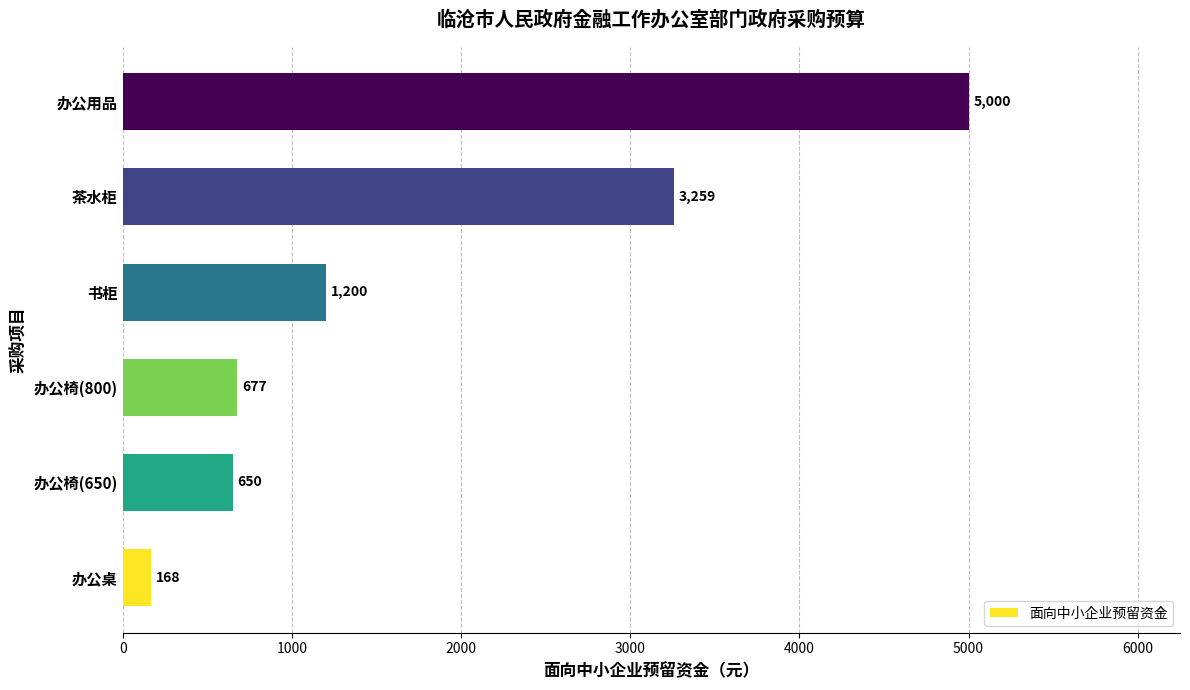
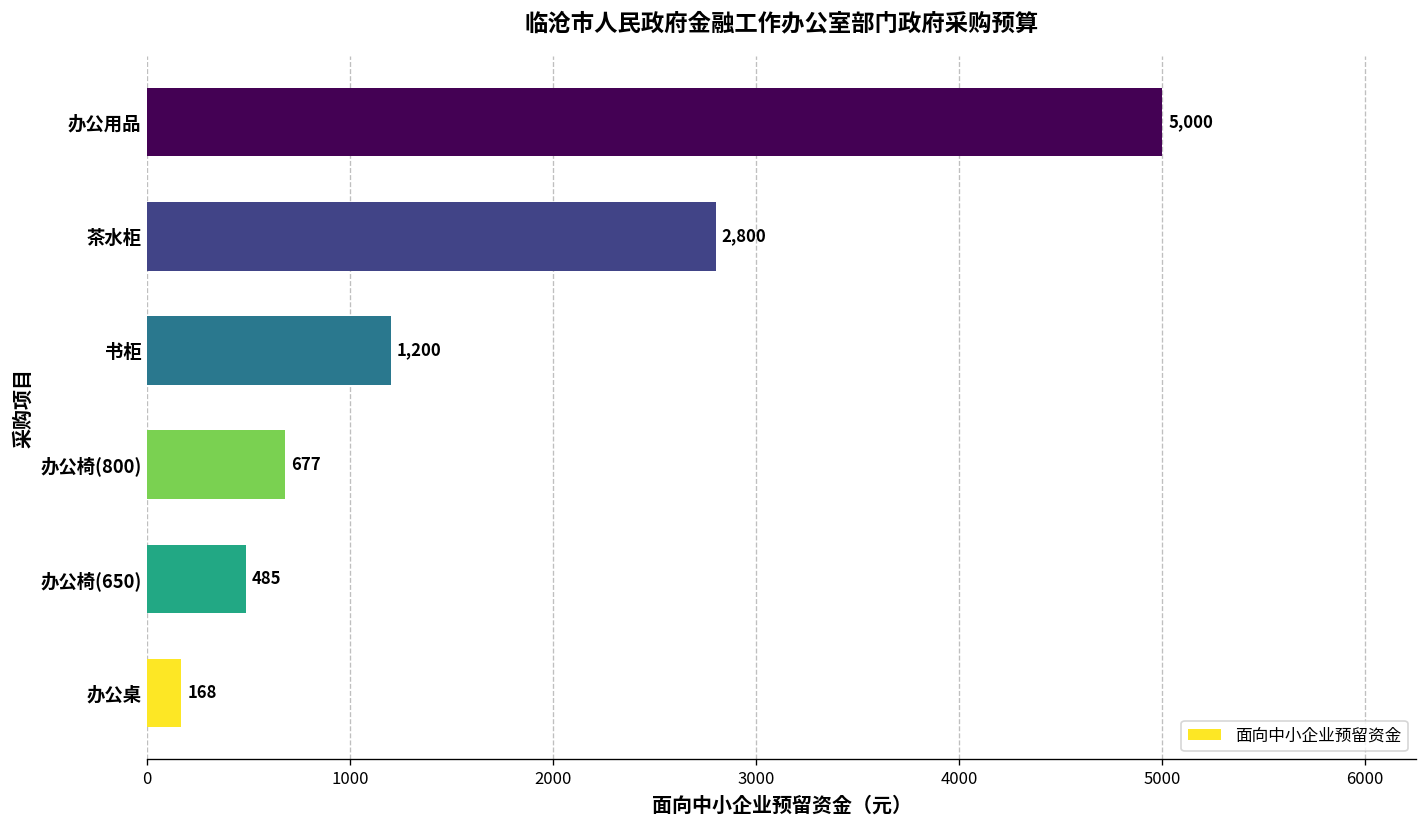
  {
    "办公用品": "5,000",
-   "茶水柜": "3,259",
+   "茶水柜": "2,800",
    "书柜": "1,200",
    "办公椅(800)": "677",
-   "办公椅(650)": "650",
+   "办公椅(650)": "485",
    "办公桌": "168"
  }
